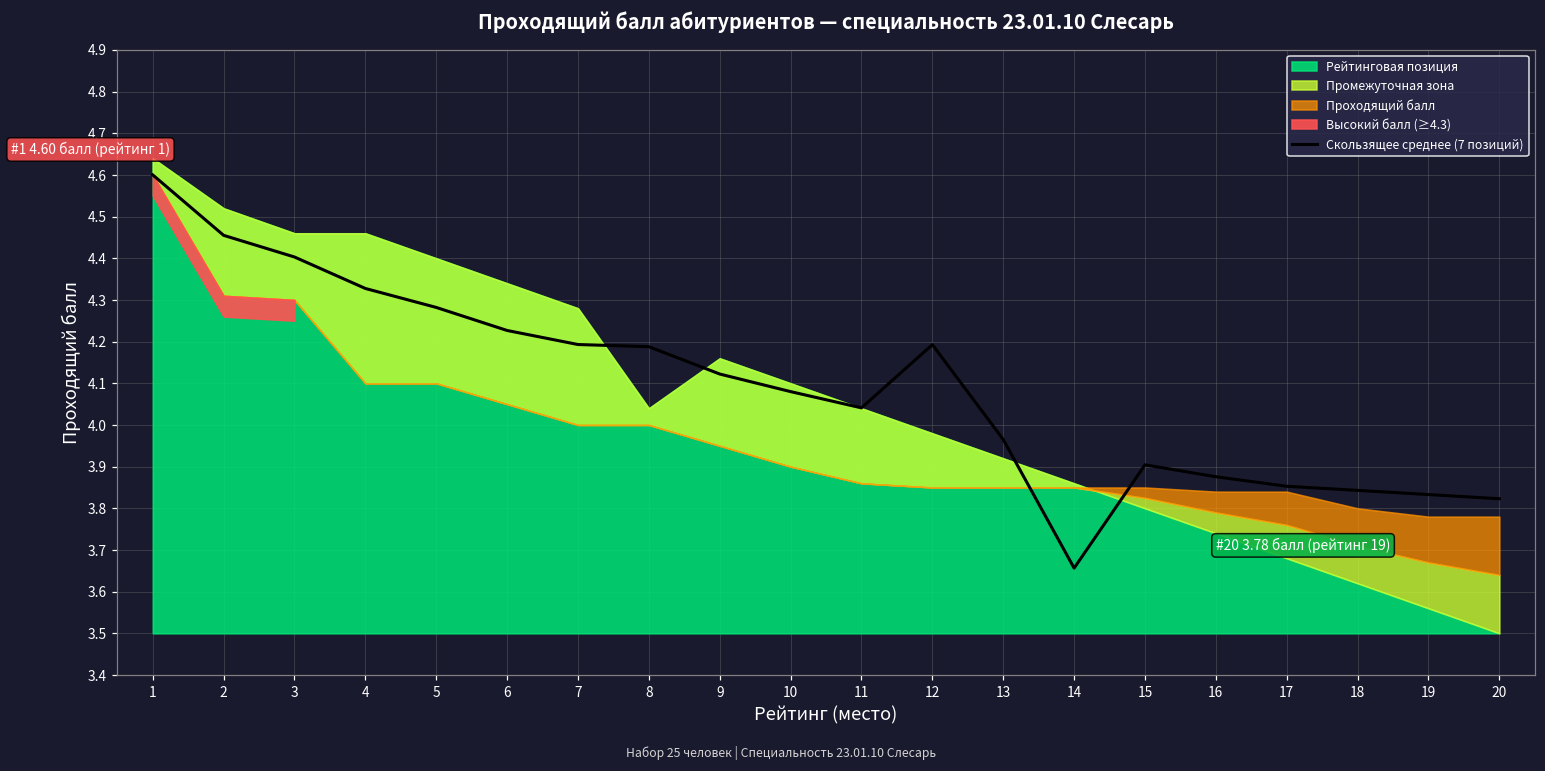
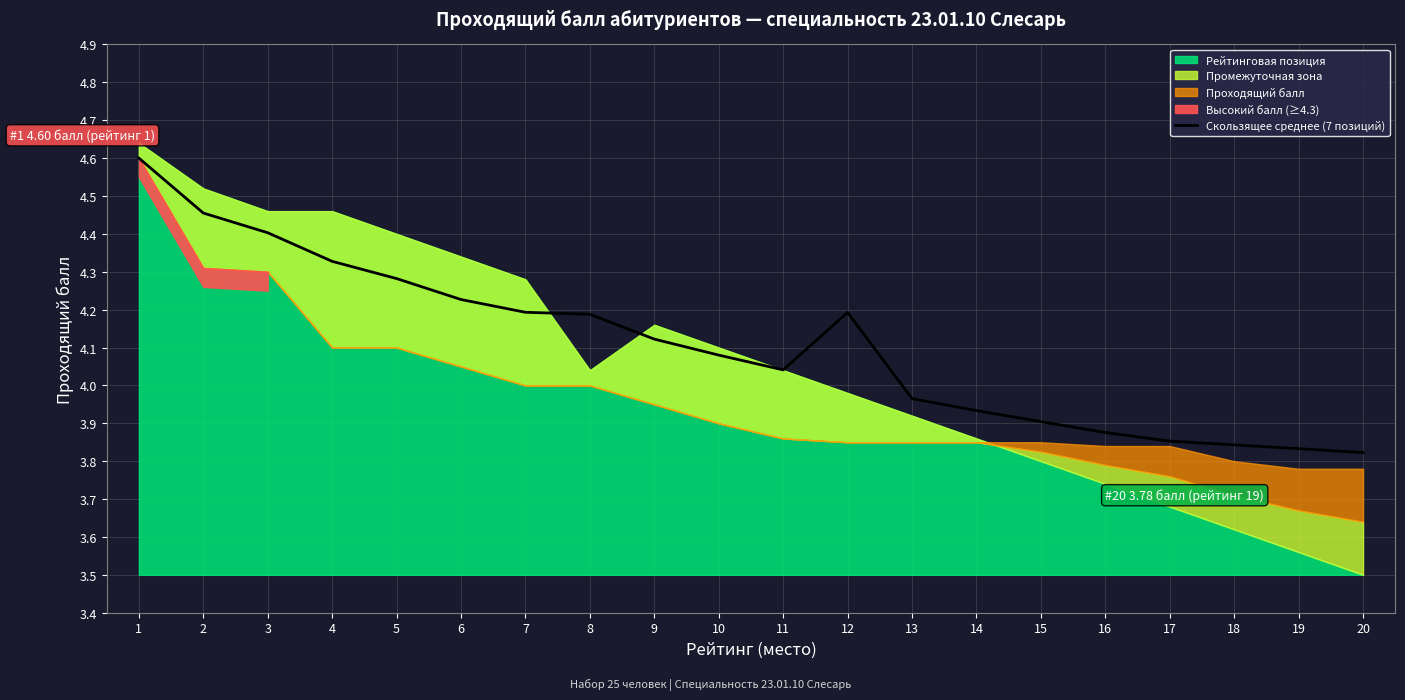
  {
    "Скользящее среднее (7 позиций)": {
      "2": 4.46,
      "3": 4.40,
      "4": 4.33,
      "5": 4.28,
      "6": 4.23,
      "7": 4.19,
      "8": 4.19,
      "9": 4.12,
      "10": 4.08,
      "12": 4.19,
      "13": 3.97,
-     "14": 3.66,
+     "14": 3.93,
      "15": 3.90,
      "16": 3.88,
      "17": 3.85,
      "18": 3.84,
      "19": 3.83,
      "20": 3.82
    },
    "Рейтинговая позиция": {
      "15": 3.80,
      "16": 3.74,
      "17": 3.68,
      "18": 3.62,
      "19": 3.56,
      "20": 0.00
    },
    "Промежуточная зона": {
      "15": 0.03,
      "16": 0.05,
      "17": 0.08,
      "19": 0.11,
      "20": 0.14
    }
  }
